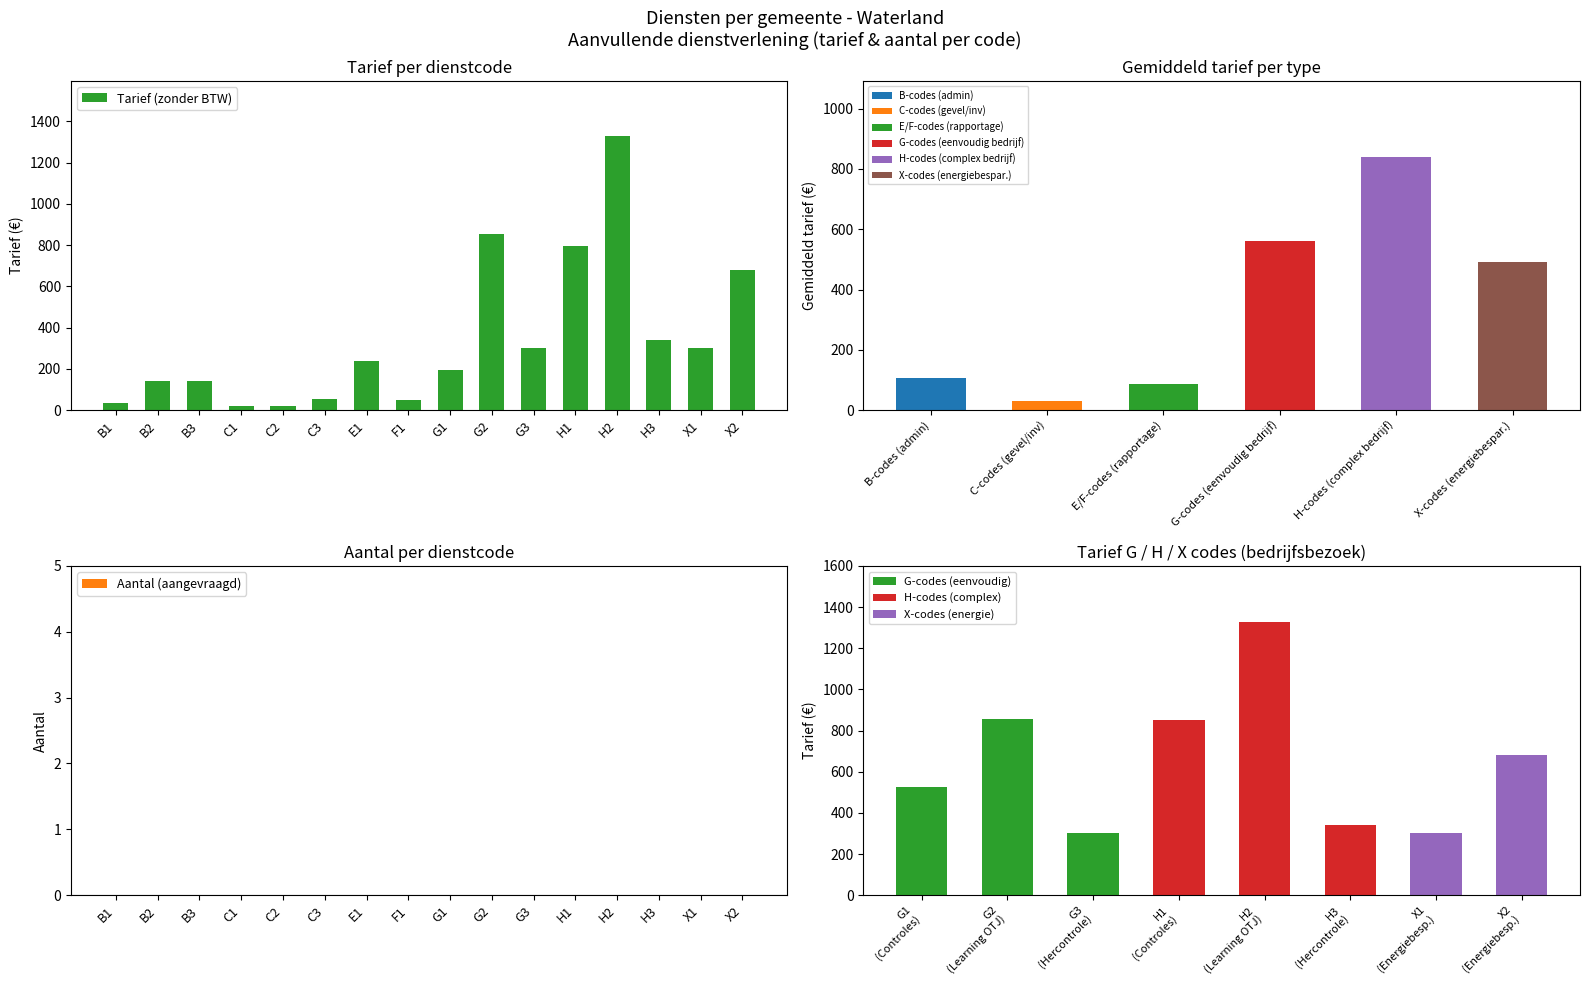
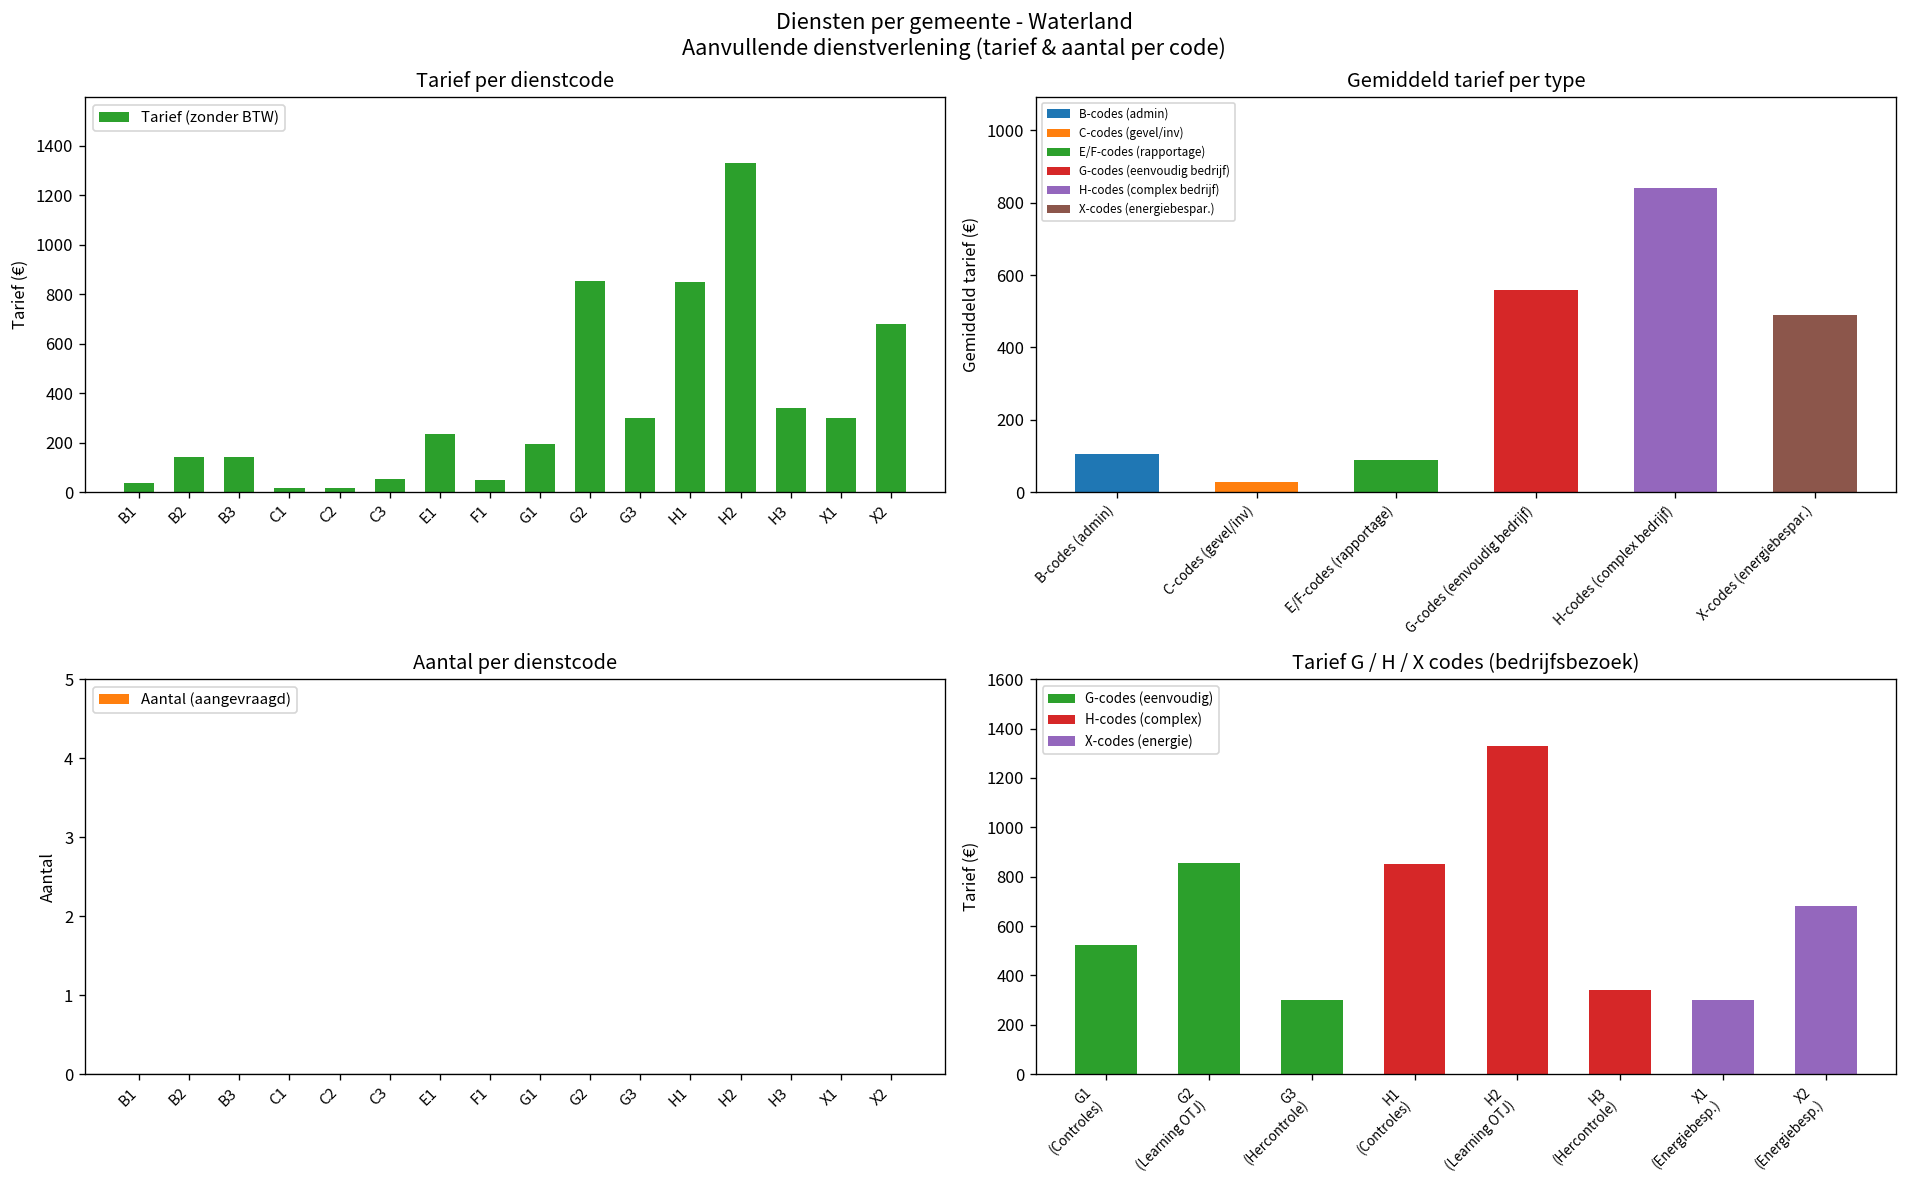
  {
    "Tarief per dienstcode": {
      "B1": 40,
      "B2": 140,
      "B3": 140,
      "C1": 20,
      "C2": 20,
      "C3": 50,
      "E1": 240,
      "F1": 50,
      "G1": 190,
      "G2": 860,
      "G3": 300,
-     "H1": 800,
+     "H1": 850,
      "H2": 1330,
      "H3": 340,
      "X1": 300,
      "X2": 680
    },
    "Gemiddeld tarief per type": {
      "B-codes (admin)": 110,
      "C-codes (gevel/inv)": 30,
      "E/F-codes (rapportage)": 90,
      "G-codes (eenvoudig bedrijf)": 560,
      "H-codes (complex bedrijf)": 840,
      "X-codes (energiebespar.)": 490
    },
    "Aantal per dienstcode": {
      "B1": 0.0,
      "B2": 0.0,
      "B3": 0.0,
      "C1": 0.0,
      "C2": 0.0,
      "C3": 0.0,
      "E1": 0.0,
      "F1": 0.0,
      "G1": 0.0,
      "G2": 0.0,
      "G3": 0.0,
      "H1": 0.0,
      "H2": 0.0,
      "H3": 0.0,
      "X1": 0.0,
      "X2": 0.0
    },
    "Tarief G / H / X codes (bedrijfsbezoek)": {
      "G-codes (eenvoudig)": {
        "G1 (Controles)": 530,
        "G2 (Learning OTJ)": 860,
        "G3 (Hercontrole)": 300,
        "H1 (Controles)": 0,
        "H2 (Learning OTJ)": 0,
        "H3 (Hercontrole)": 0,
        "X1 (Energiebesp.)": 0,
        "X2 (Energiebesp.)": 0
      },
      "H-codes (complex)": {
        "G1 (Controles)": 0,
        "G2 (Learning OTJ)": 0,
        "G3 (Hercontrole)": 0,
        "H1 (Controles)": 850,
        "H2 (Learning OTJ)": 1330,
        "H3 (Hercontrole)": 340,
        "X1 (Energiebesp.)": 0,
        "X2 (Energiebesp.)": 0
      },
      "X-codes (energie)": {
        "G1 (Controles)": 0,
        "G2 (Learning OTJ)": 0,
        "G3 (Hercontrole)": 0,
        "H1 (Controles)": 0,
        "H2 (Learning OTJ)": 0,
        "H3 (Hercontrole)": 0,
        "X1 (Energiebesp.)": 300,
        "X2 (Energiebesp.)": 680
      }
    }
  }
